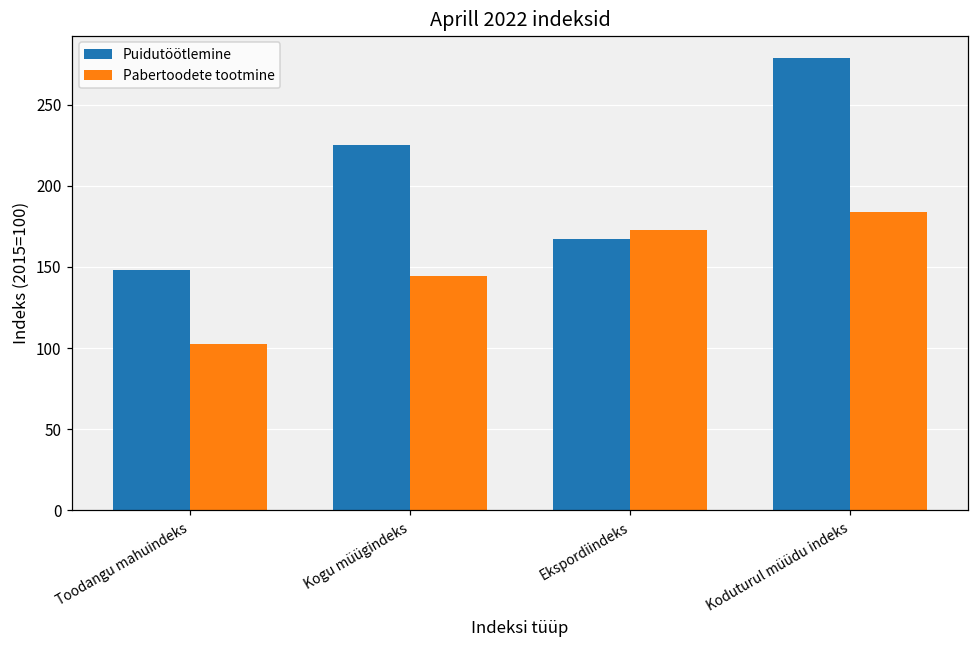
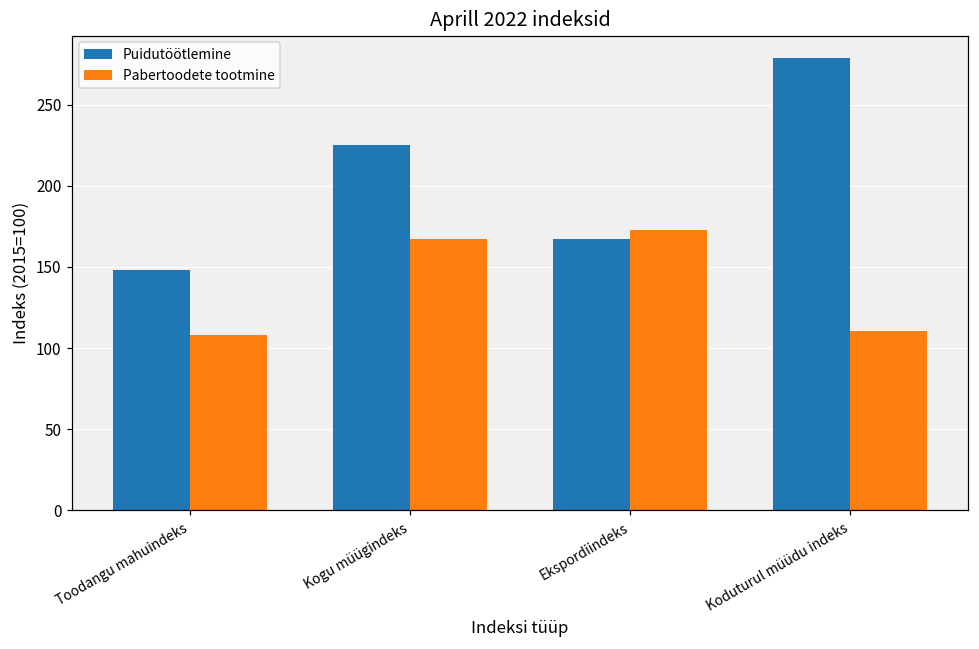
  {
    "Puidutöötlemine": {
      "Toodangu mahuindeks": 148,
      "Kogu müügindeks": 225,
      "Ekspordiindeks": 167,
      "Koduturul müüdu indeks": 279
    },
    "Pabertoodete tootmine": {
-     "Toodangu mahuindeks": 103,
-     "Kogu müügindeks": 145,
+     "Toodangu mahuindeks": 108,
+     "Kogu müügindeks": 167,
      "Ekspordiindeks": 173,
-     "Koduturul müüdu indeks": 184
+     "Koduturul müüdu indeks": 110
    }
  }
